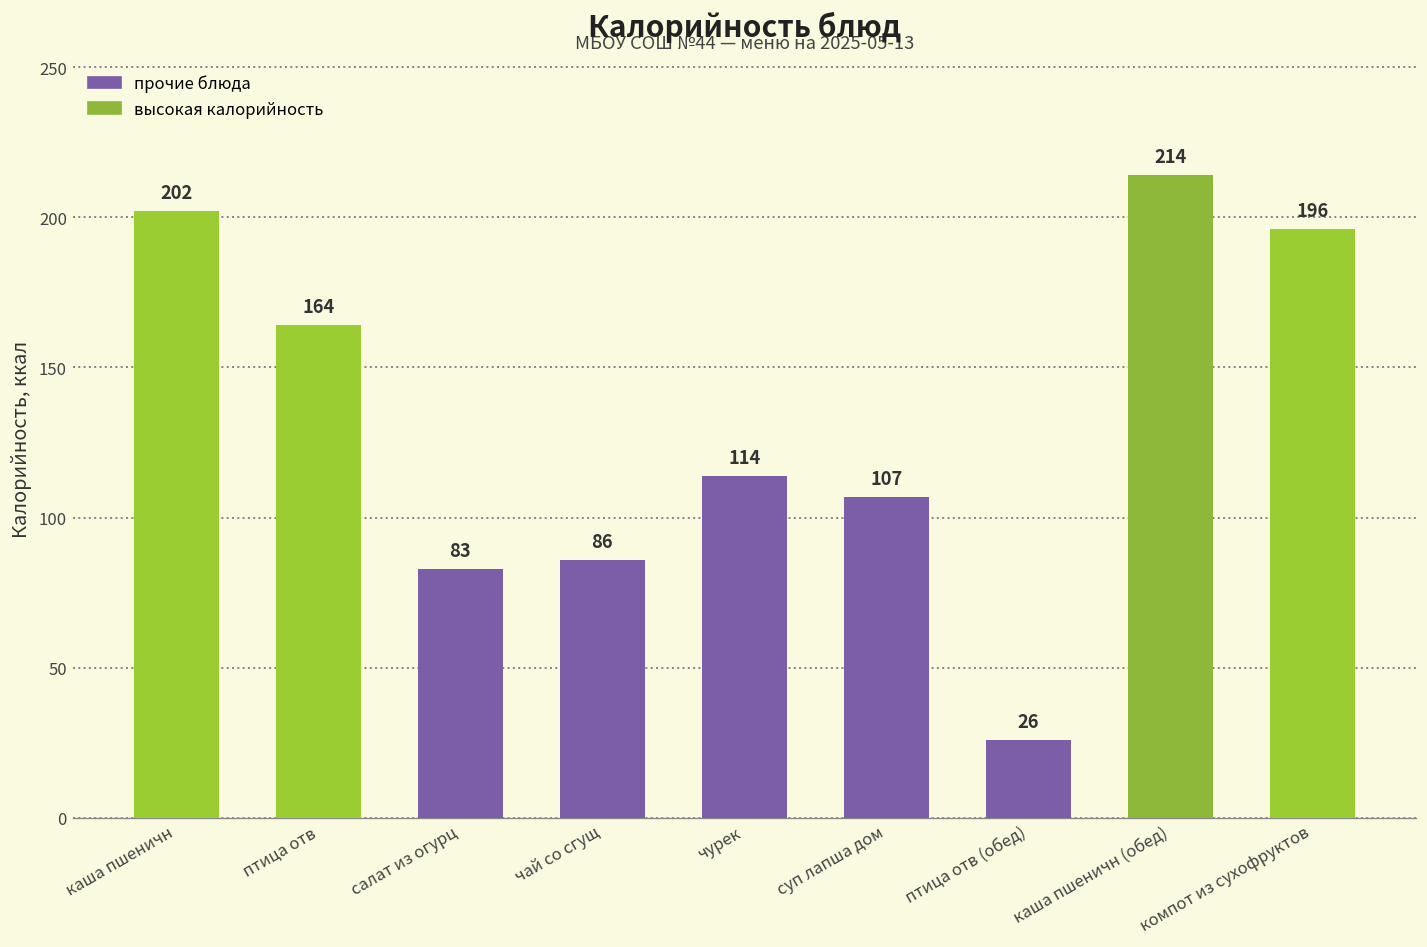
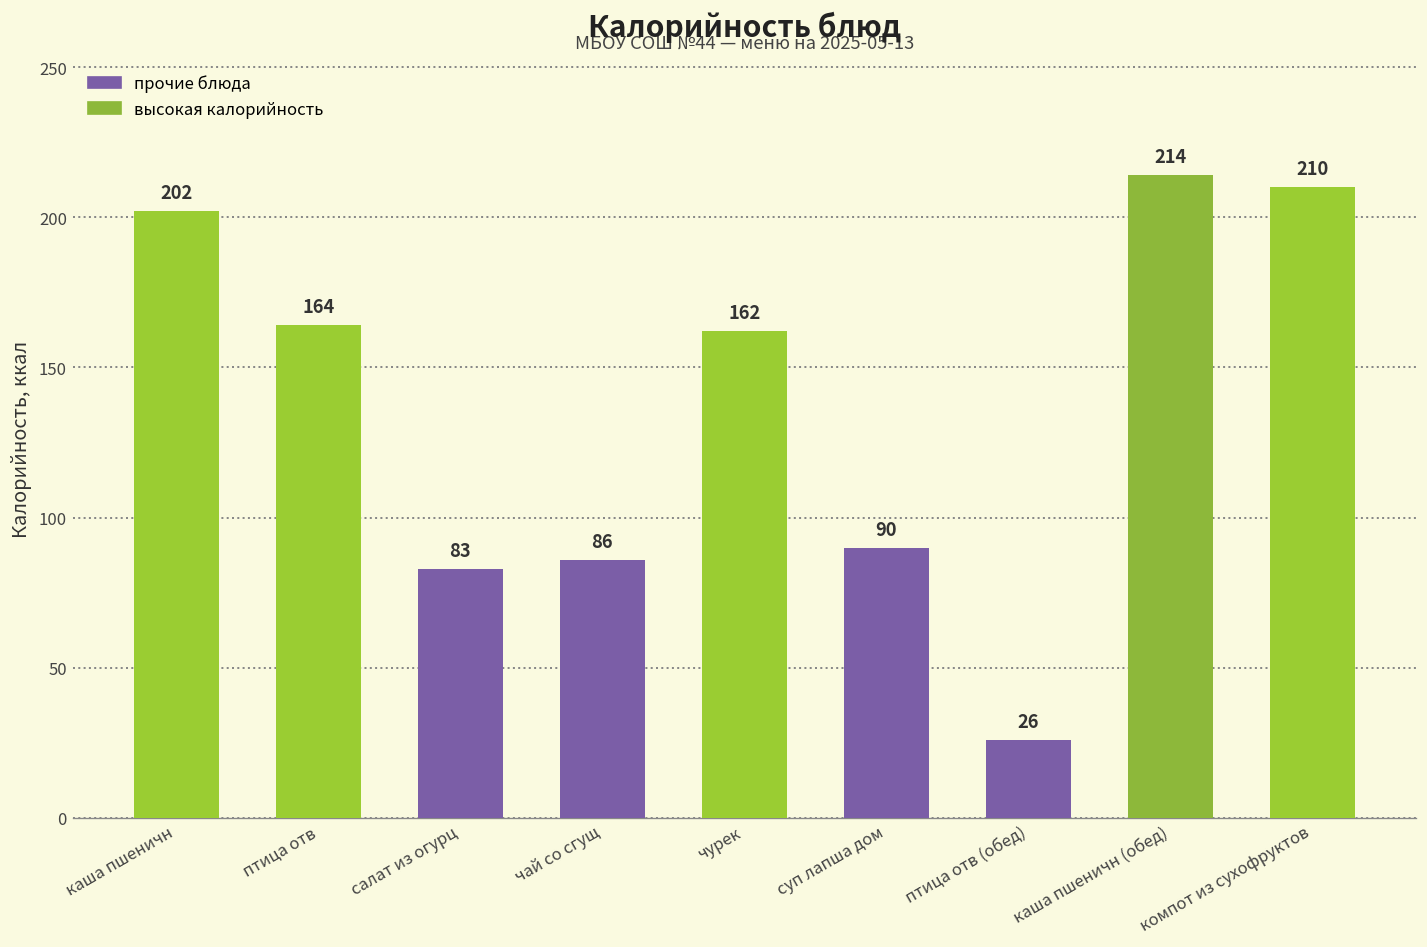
  {
    "каша пшеничн": 202,
    "птица отв": 164,
    "салат из огурц": 83,
    "чай со сгущ": 86,
-   "чурек": 114,
-   "суп лапша дом": 107,
+   "чурек": 162,
+   "суп лапша дом": 90,
    "птица отв (обед)": 26,
    "каша пшеничн (обед)": 214,
-   "компот из сухофруктов": 196
+   "компот из сухофруктов": 210
  }
